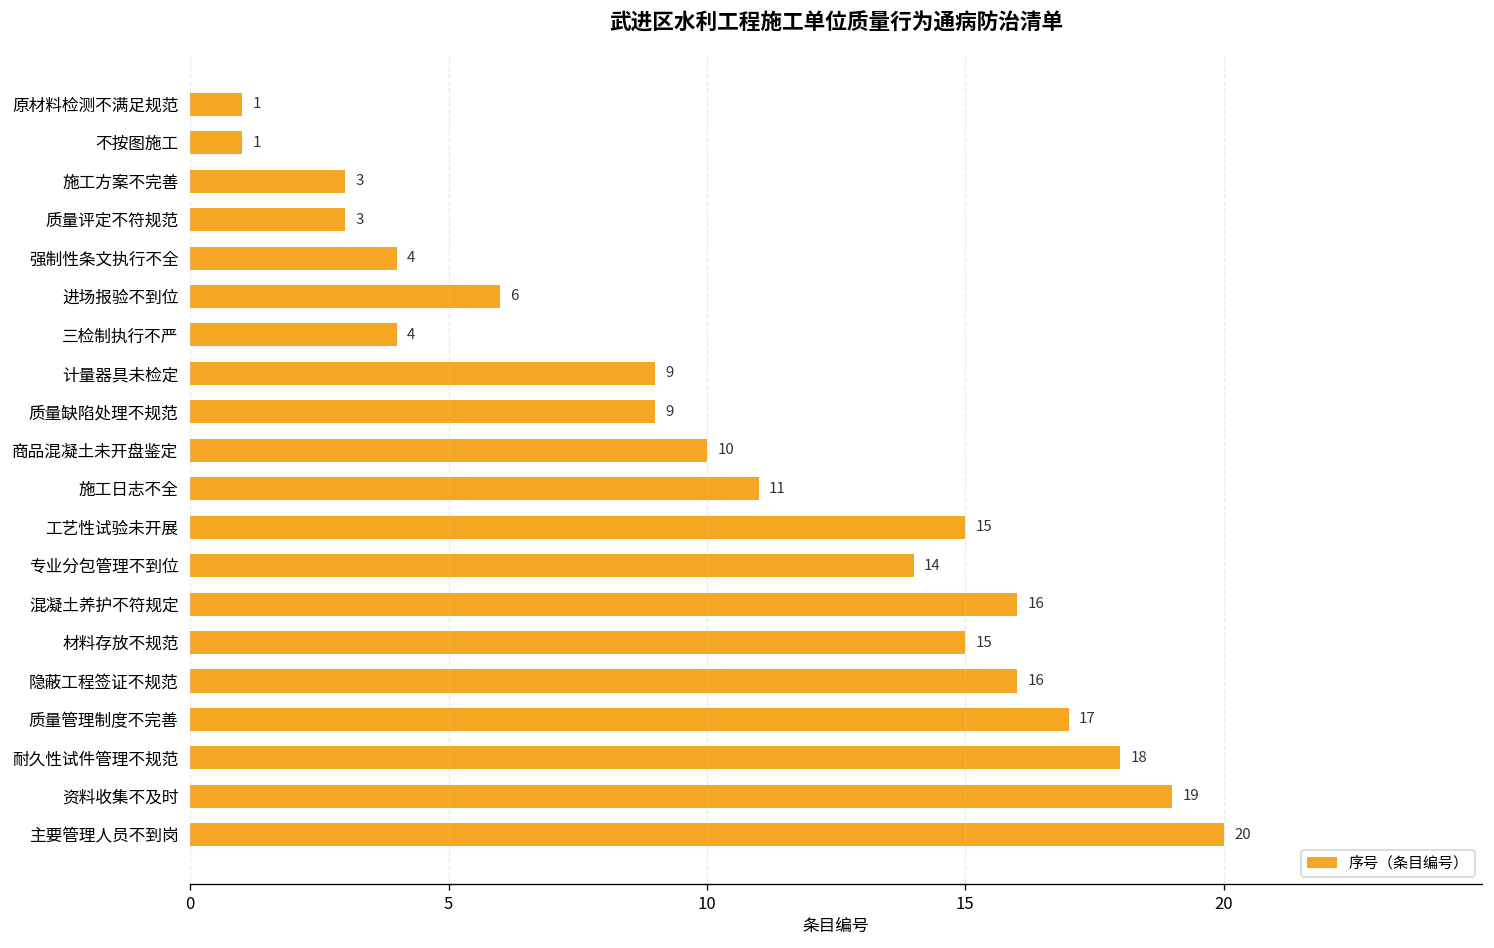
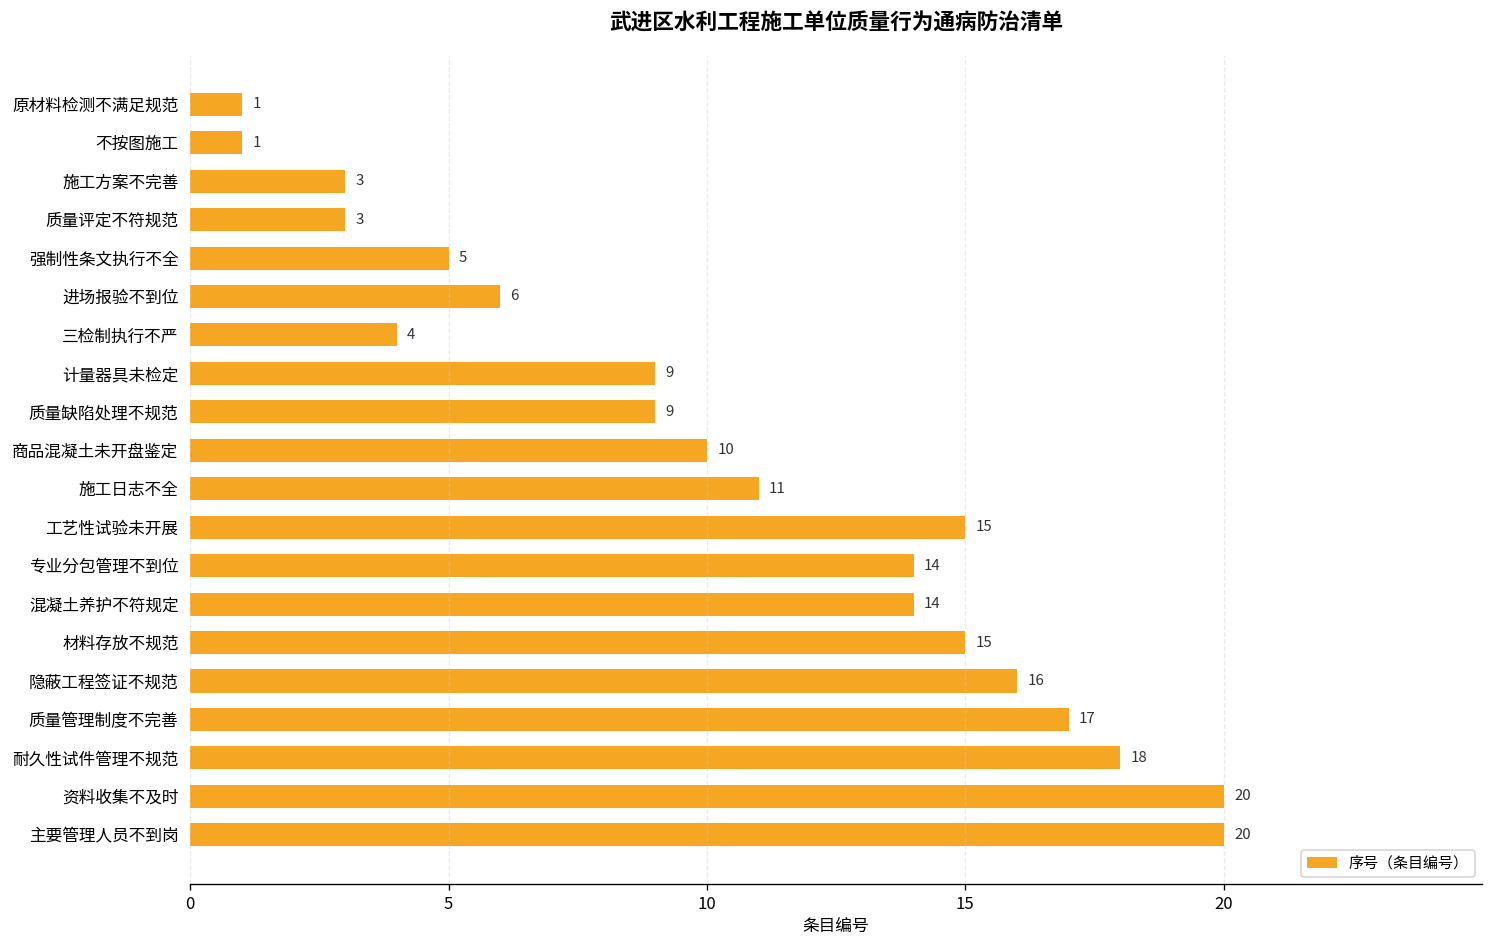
  {
    "原材料检测不满足规范": 1,
    "不按图施工": 1,
    "施工方案不完善": 3,
    "质量评定不符规范": 3,
-   "强制性条文执行不全": 4,
+   "强制性条文执行不全": 5,
    "进场报验不到位": 6,
    "三检制执行不严": 4,
    "计量器具未检定": 9,
    "质量缺陷处理不规范": 9,
    "商品混凝土未开盘鉴定": 10,
    "施工日志不全": 11,
    "工艺性试验未开展": 15,
    "专业分包管理不到位": 14,
-   "混凝土养护不符规定": 16,
+   "混凝土养护不符规定": 14,
    "材料存放不规范": 15,
    "隐蔽工程签证不规范": 16,
    "质量管理制度不完善": 17,
    "耐久性试件管理不规范": 18,
-   "资料收集不及时": 19,
+   "资料收集不及时": 20,
    "主要管理人员不到岗": 20
  }
